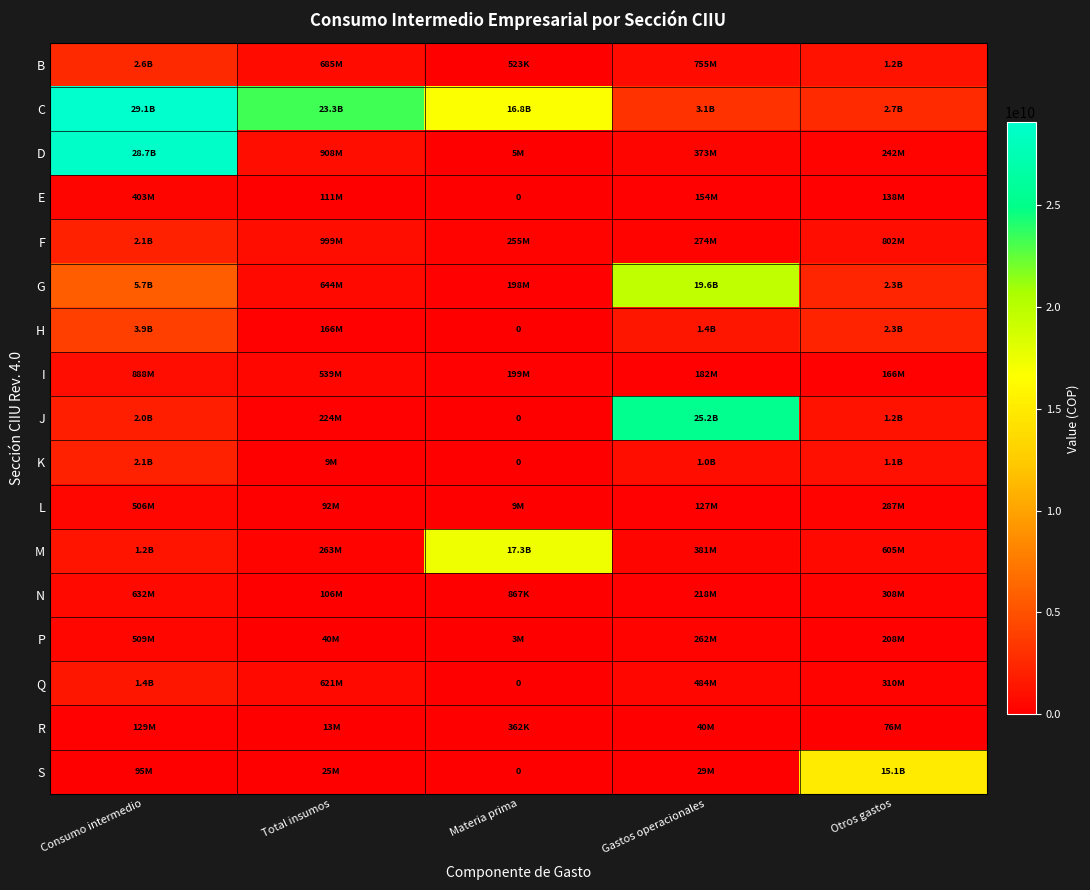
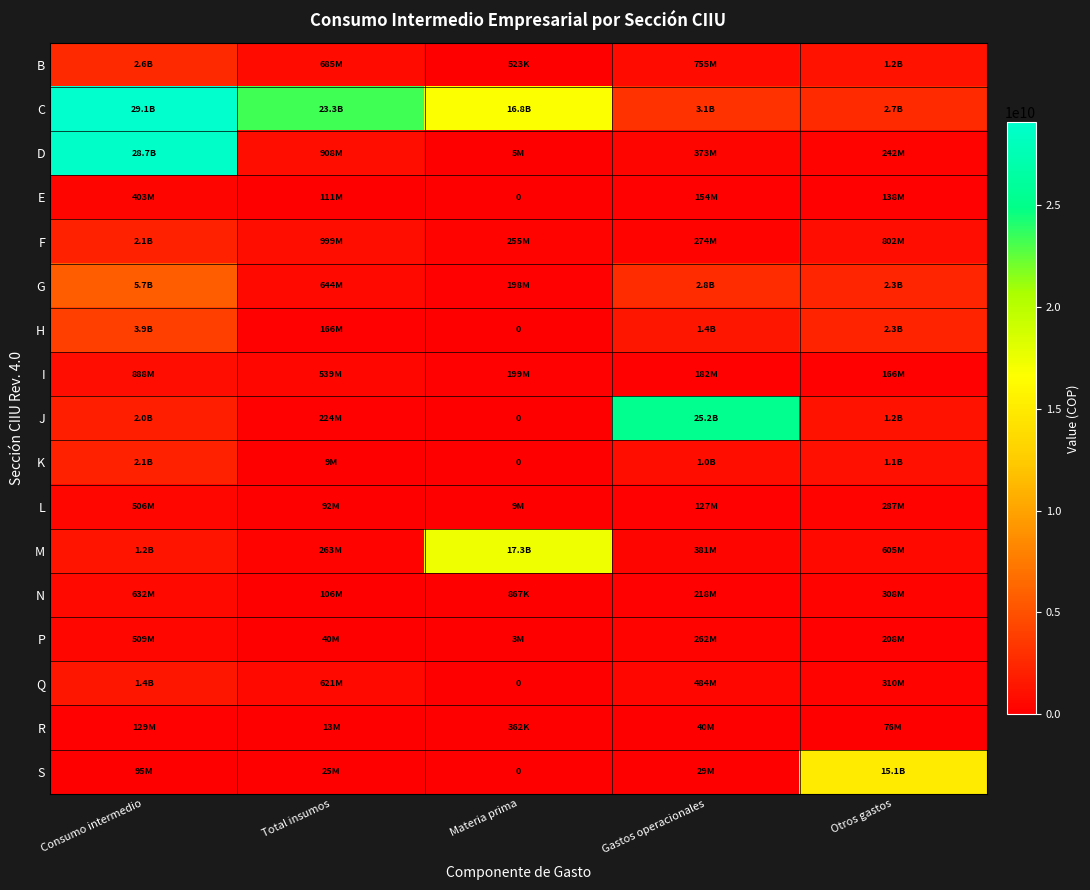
  {
    "B": {
      "Consumo intermedio": "2.6B",
      "Total insumos": "685M",
      "Materia prima": "523K",
      "Gastos operacionales": "755M",
      "Otros gastos": "1.2B"
    },
    "C": {
      "Consumo intermedio": "29.1B",
      "Total insumos": "23.3B",
      "Materia prima": "16.8B",
      "Gastos operacionales": "3.1B",
      "Otros gastos": "2.7B"
    },
    "D": {
      "Consumo intermedio": "28.7B",
      "Total insumos": "908M",
      "Materia prima": "5M",
      "Gastos operacionales": "373M",
      "Otros gastos": "242M"
    },
    "E": {
      "Consumo intermedio": "403M",
      "Total insumos": "111M",
      "Materia prima": "0",
      "Gastos operacionales": "154M",
      "Otros gastos": "138M"
    },
    "F": {
      "Consumo intermedio": "2.1B",
      "Total insumos": "999M",
      "Materia prima": "255M",
      "Gastos operacionales": "274M",
      "Otros gastos": "802M"
    },
    "G": {
      "Consumo intermedio": "5.7B",
      "Total insumos": "644M",
      "Materia prima": "198M",
-     "Gastos operacionales": "19.6B",
+     "Gastos operacionales": "2.8B",
      "Otros gastos": "2.3B"
    },
    "H": {
      "Consumo intermedio": "3.9B",
      "Total insumos": "166M",
      "Materia prima": "0",
      "Gastos operacionales": "1.4B",
      "Otros gastos": "2.3B"
    },
    "I": {
      "Consumo intermedio": "888M",
      "Total insumos": "539M",
      "Materia prima": "199M",
      "Gastos operacionales": "182M",
      "Otros gastos": "166M"
    },
    "J": {
      "Consumo intermedio": "2.0B",
      "Total insumos": "224M",
      "Materia prima": "0",
      "Gastos operacionales": "25.2B",
      "Otros gastos": "1.2B"
    },
    "K": {
      "Consumo intermedio": "2.1B",
      "Total insumos": "9M",
      "Materia prima": "0",
      "Gastos operacionales": "1.0B",
      "Otros gastos": "1.1B"
    },
    "L": {
      "Consumo intermedio": "506M",
      "Total insumos": "92M",
      "Materia prima": "9M",
      "Gastos operacionales": "127M",
      "Otros gastos": "287M"
    },
    "M": {
      "Consumo intermedio": "1.2B",
      "Total insumos": "263M",
      "Materia prima": "17.3B",
      "Gastos operacionales": "381M",
      "Otros gastos": "605M"
    },
    "N": {
      "Consumo intermedio": "632M",
      "Total insumos": "106M",
      "Materia prima": "867K",
      "Gastos operacionales": "218M",
      "Otros gastos": "308M"
    },
    "P": {
      "Consumo intermedio": "509M",
      "Total insumos": "40M",
      "Materia prima": "3M",
      "Gastos operacionales": "262M",
      "Otros gastos": "208M"
    },
    "Q": {
      "Consumo intermedio": "1.4B",
      "Total insumos": "621M",
      "Materia prima": "0",
      "Gastos operacionales": "484M",
      "Otros gastos": "310M"
    },
    "R": {
      "Consumo intermedio": "129M",
      "Total insumos": "13M",
      "Materia prima": "362K",
      "Gastos operacionales": "40M",
      "Otros gastos": "76M"
    },
    "S": {
      "Consumo intermedio": "95M",
      "Total insumos": "25M",
      "Materia prima": "0",
      "Gastos operacionales": "29M",
      "Otros gastos": "15.1B"
    }
  }
